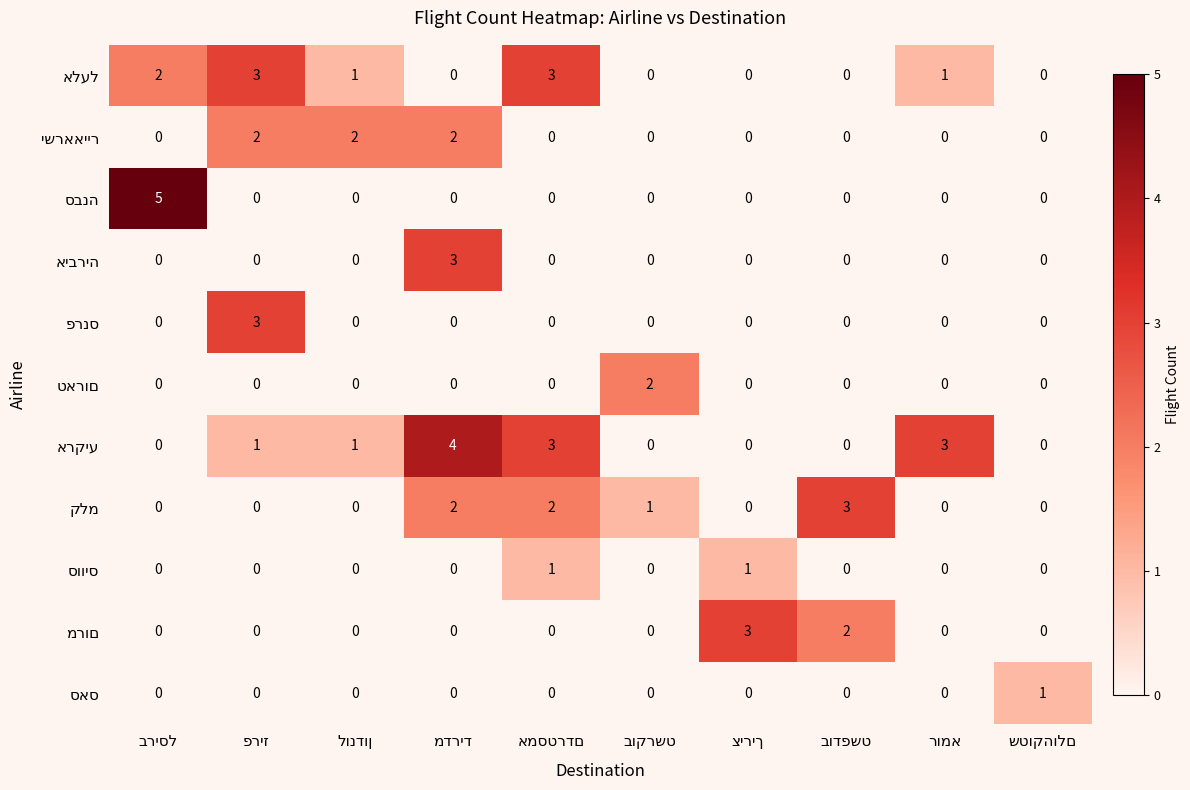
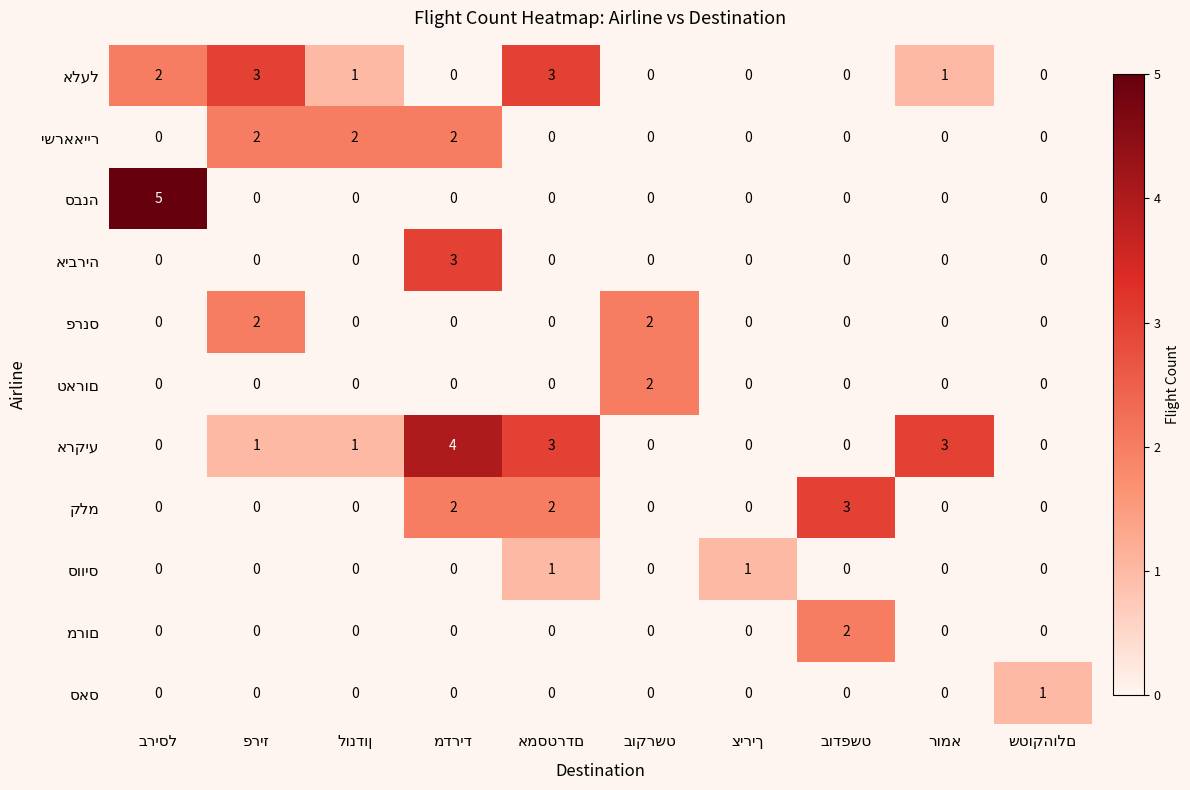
  {
    "אלעל": {
      "בריסל": 2,
      "פריז": 3,
      "לונדון": 1,
      "מדריד": 0,
      "אמסטרדם": 3,
      "בוקרשט": 0,
      "ציריך": 0,
      "בודפשט": 0,
      "רומא": 1,
      "שטוקהולם": 0
    },
    "ישראאייר": {
      "בריסל": 0,
      "פריז": 2,
      "לונדון": 2,
      "מדריד": 2,
      "אמסטרדם": 0,
      "בוקרשט": 0,
      "ציריך": 0,
      "בודפשט": 0,
      "רומא": 0,
      "שטוקהולם": 0
    },
    "סבנה": {
      "בריסל": 5,
      "פריז": 0,
      "לונדון": 0,
      "מדריד": 0,
      "אמסטרדם": 0,
      "בוקרשט": 0,
      "ציריך": 0,
      "בודפשט": 0,
      "רומא": 0,
      "שטוקהולם": 0
    },
    "איבריה": {
      "בריסל": 0,
      "פריז": 0,
      "לונדון": 0,
      "מדריד": 3,
      "אמסטרדם": 0,
      "בוקרשט": 0,
      "ציריך": 0,
      "בודפשט": 0,
      "רומא": 0,
      "שטוקהולם": 0
    },
    "פרנס": {
      "בריסל": 0,
-     "פריז": 3,
+     "פריז": 2,
      "לונדון": 0,
      "מדריד": 0,
      "אמסטרדם": 0,
-     "בוקרשט": 0,
+     "בוקרשט": 2,
      "ציריך": 0,
      "בודפשט": 0,
      "רומא": 0,
      "שטוקהולם": 0
    },
    "טארום": {
      "בריסל": 0,
      "פריז": 0,
      "לונדון": 0,
      "מדריד": 0,
      "אמסטרדם": 0,
      "בוקרשט": 2,
      "ציריך": 0,
      "בודפשט": 0,
      "רומא": 0,
      "שטוקהולם": 0
    },
    "ארקיע": {
      "בריסל": 0,
      "פריז": 1,
      "לונדון": 1,
      "מדריד": 4,
      "אמסטרדם": 3,
      "בוקרשט": 0,
      "ציריך": 0,
      "בודפשט": 0,
      "רומא": 3,
      "שטוקהולם": 0
    },
    "קלמ": {
      "בריסל": 0,
      "פריז": 0,
      "לונדון": 0,
      "מדריד": 2,
      "אמסטרדם": 2,
-     "בוקרשט": 1,
+     "בוקרשט": 0,
      "ציריך": 0,
      "בודפשט": 3,
      "רומא": 0,
      "שטוקהולם": 0
    },
    "סוויס": {
      "בריסל": 0,
      "פריז": 0,
      "לונדון": 0,
      "מדריד": 0,
      "אמסטרדם": 1,
      "בוקרשט": 0,
      "ציריך": 1,
      "בודפשט": 0,
      "רומא": 0,
      "שטוקהולם": 0
    },
    "מרום": {
      "בריסל": 0,
      "פריז": 0,
      "לונדון": 0,
      "מדריד": 0,
      "אמסטרדם": 0,
      "בוקרשט": 0,
-     "ציריך": 3,
+     "ציריך": 0,
      "בודפשט": 2,
      "רומא": 0,
      "שטוקהולם": 0
    },
    "סאס": {
      "בריסל": 0,
      "פריז": 0,
      "לונדון": 0,
      "מדריד": 0,
      "אמסטרדם": 0,
      "בוקרשט": 0,
      "ציריך": 0,
      "בודפשט": 0,
      "רומא": 0,
      "שטוקהולם": 1
    }
  }
